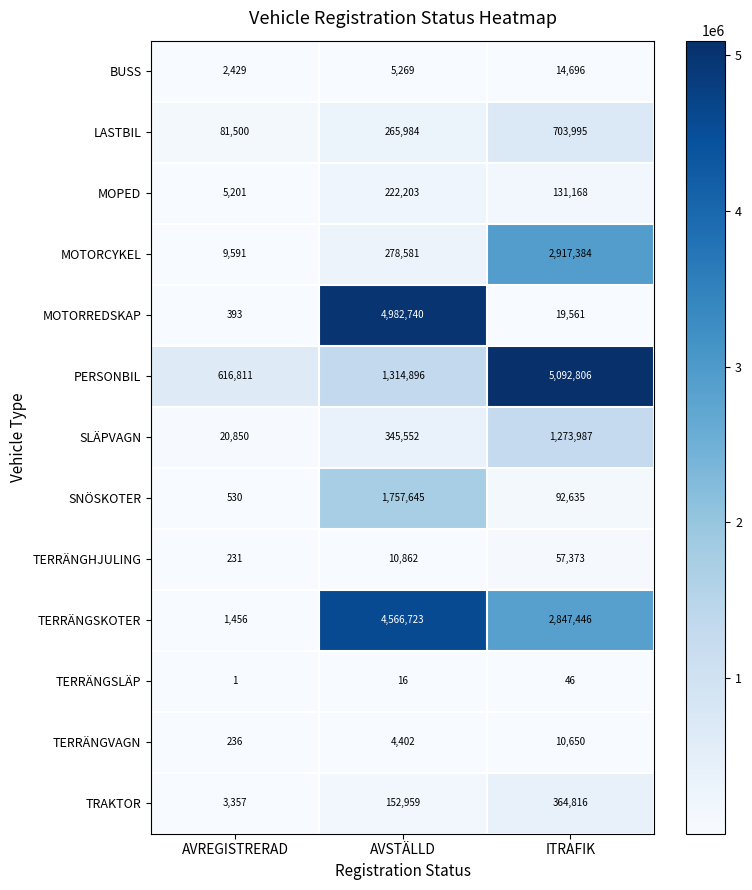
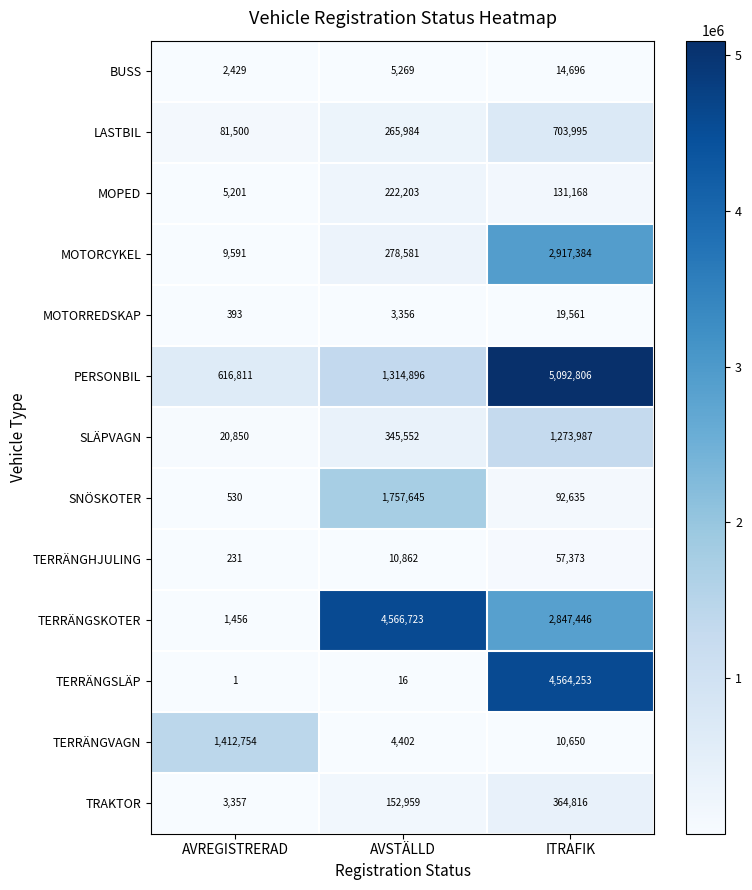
  {
    "BUSS": {
      "AVREGISTRERAD": "2,429",
      "AVSTÄLLD": "5,269",
      "ITRAFIK": "14,696"
    },
    "LASTBIL": {
      "AVREGISTRERAD": "81,500",
      "AVSTÄLLD": "265,984",
      "ITRAFIK": "703,995"
    },
    "MOPED": {
      "AVREGISTRERAD": "5,201",
      "AVSTÄLLD": "222,203",
      "ITRAFIK": "131,168"
    },
    "MOTORCYKEL": {
      "AVREGISTRERAD": "9,591",
      "AVSTÄLLD": "278,581",
      "ITRAFIK": "2,917,384"
    },
    "MOTORREDSKAP": {
      "AVREGISTRERAD": "393",
-     "AVSTÄLLD": "4,982,740",
+     "AVSTÄLLD": "3,356",
      "ITRAFIK": "19,561"
    },
    "PERSONBIL": {
      "AVREGISTRERAD": "616,811",
      "AVSTÄLLD": "1,314,896",
      "ITRAFIK": "5,092,806"
    },
    "SLÄPVAGN": {
      "AVREGISTRERAD": "20,850",
      "AVSTÄLLD": "345,552",
      "ITRAFIK": "1,273,987"
    },
    "SNÖSKOTER": {
      "AVREGISTRERAD": "530",
      "AVSTÄLLD": "1,757,645",
      "ITRAFIK": "92,635"
    },
    "TERRÄNGHJULING": {
      "AVREGISTRERAD": "231",
      "AVSTÄLLD": "10,862",
      "ITRAFIK": "57,373"
    },
    "TERRÄNGSKOTER": {
      "AVREGISTRERAD": "1,456",
      "AVSTÄLLD": "4,566,723",
      "ITRAFIK": "2,847,446"
    },
    "TERRÄNGSLÄP": {
      "AVREGISTRERAD": "1",
      "AVSTÄLLD": "16",
-     "ITRAFIK": "46"
+     "ITRAFIK": "4,564,253"
    },
    "TERRÄNGVAGN": {
-     "AVREGISTRERAD": "236",
+     "AVREGISTRERAD": "1,412,754",
      "AVSTÄLLD": "4,402",
      "ITRAFIK": "10,650"
    },
    "TRAKTOR": {
      "AVREGISTRERAD": "3,357",
      "AVSTÄLLD": "152,959",
      "ITRAFIK": "364,816"
    }
  }
